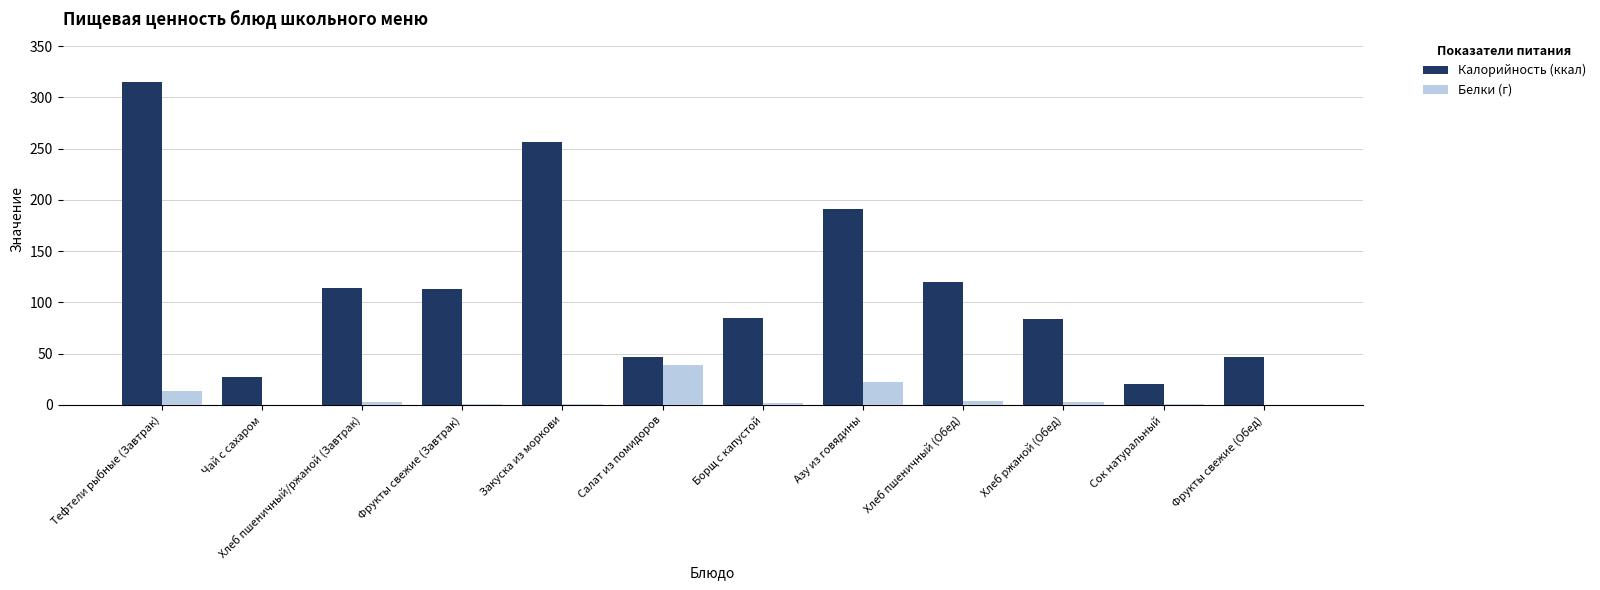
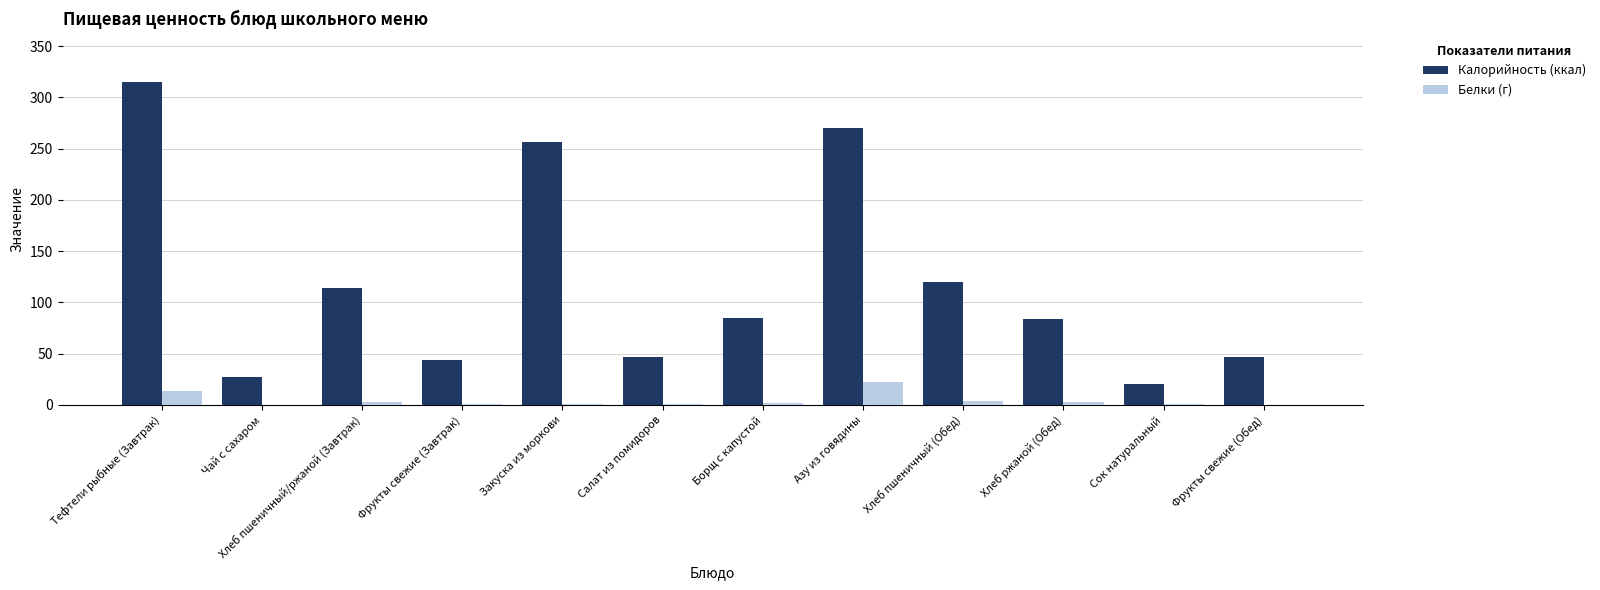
  {
    "Калорийность (ккал)": {
      "Тефтели рыбные (Завтрак)": 315,
      "Чай с сахаром": 27,
      "Хлеб пшеничный/ржаной (Завтрак)": 114,
-     "Фрукты свежие (Завтрак)": 113,
+     "Фрукты свежие (Завтрак)": 44,
      "Закуска из моркови": 256,
      "Салат из помидоров": 47,
      "Борщ с капустой": 85,
-     "Азу из говядины": 191,
+     "Азу из говядины": 270,
      "Хлеб пшеничный (Обед)": 120,
      "Хлеб ржаной (Обед)": 84,
      "Сок натуральный": 20,
      "Фрукты свежие (Обед)": 47
    },
    "Белки (г)": {
      "Тефтели рыбные (Завтрак)": 14,
      "Хлеб пшеничный/ржаной (Завтрак)": 3,
-     "Салат из помидоров": 39,
+     "Салат из помидоров": 1,
      "Азу из говядины": 22,
      "Хлеб пшеничный (Обед)": 4
    }
  }
